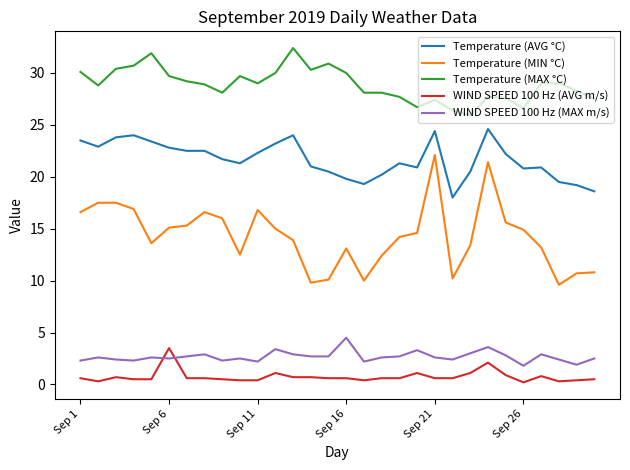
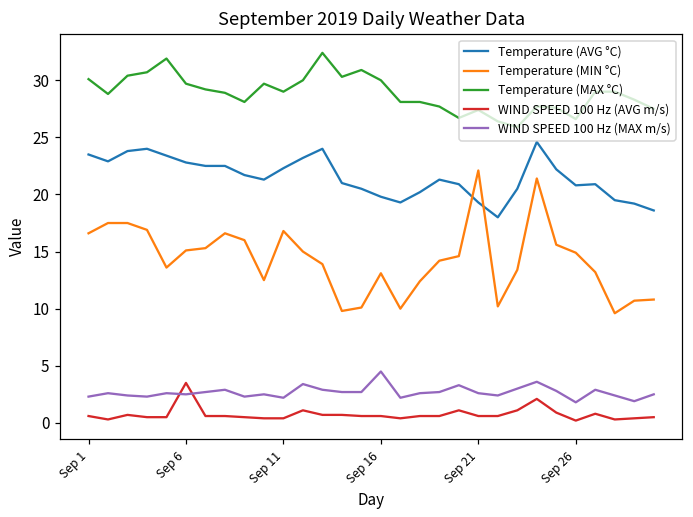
  {
    "Temperature (AVG °C)": {
      "Sep 1": 23.5,
      "Sep 6": 22.8,
      "Sep 11": 22.3,
      "Sep 16": 19.8,
-     "Sep 21": 24.4,
+     "Sep 21": 19.3,
      "Sep 26": 20.8
    },
    "Temperature (MIN °C)": {
      "Sep 1": 16.6,
      "Sep 6": 15.1,
      "Sep 11": 16.8,
      "Sep 16": 13.1,
      "Sep 21": 22.1,
      "Sep 26": 14.9
    },
    "Temperature (MAX °C)": {
      "Sep 1": 30.1,
      "Sep 6": 29.7,
      "Sep 11": 29.0,
      "Sep 16": 30.0
    },
    "WIND SPEED 100 Hz (AVG m/s)": {
      "Sep 1": 0.6,
      "Sep 6": 3.5,
      "Sep 11": 0.4,
      "Sep 16": 0.6,
      "Sep 21": 0.6,
      "Sep 26": 0.2
    },
    "WIND SPEED 100 Hz (MAX m/s)": {
      "Sep 1": 2.3,
      "Sep 6": 2.5,
      "Sep 11": 2.2,
      "Sep 16": 4.5,
      "Sep 21": 2.6,
      "Sep 26": 1.8
    }
  }
